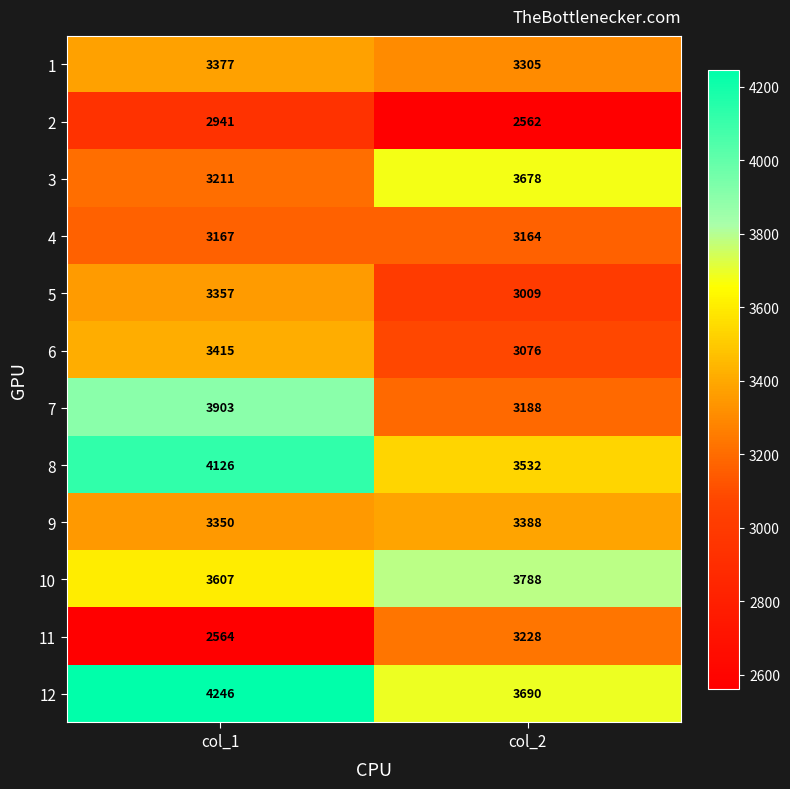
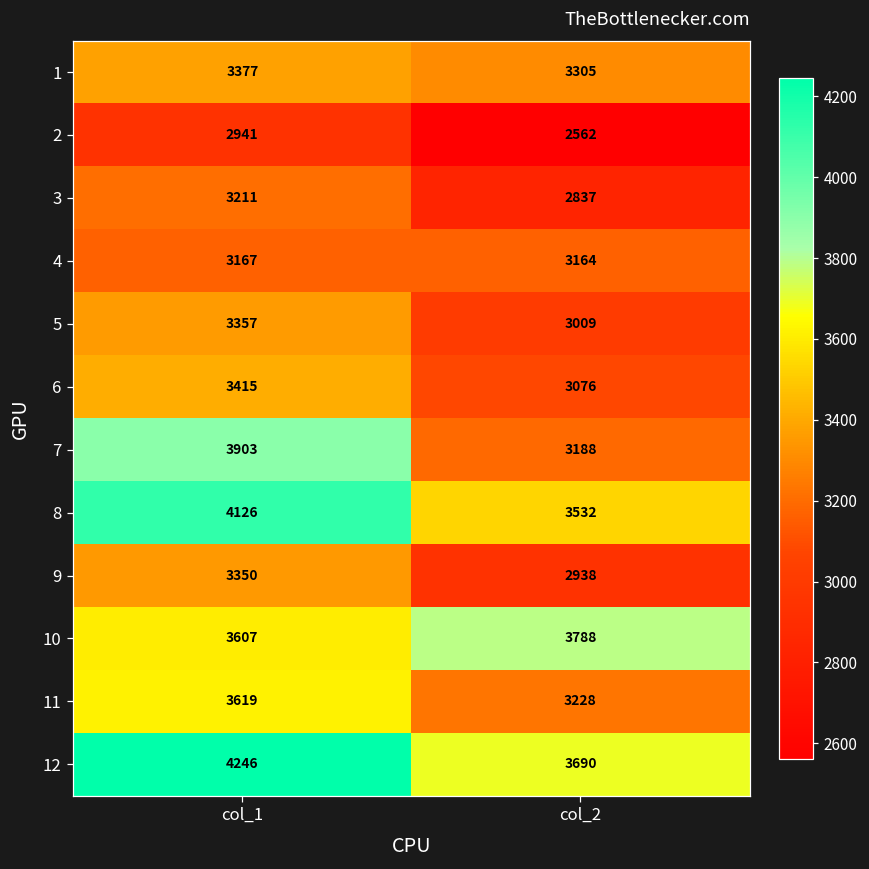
  {
    "1": {
      "col_1": 3377,
      "col_2": 3305
    },
    "2": {
      "col_1": 2941,
      "col_2": 2562
    },
    "3": {
      "col_1": 3211,
-     "col_2": 3678
+     "col_2": 2837
    },
    "4": {
      "col_1": 3167,
      "col_2": 3164
    },
    "5": {
      "col_1": 3357,
      "col_2": 3009
    },
    "6": {
      "col_1": 3415,
      "col_2": 3076
    },
    "7": {
      "col_1": 3903,
      "col_2": 3188
    },
    "8": {
      "col_1": 4126,
      "col_2": 3532
    },
    "9": {
      "col_1": 3350,
-     "col_2": 3388
+     "col_2": 2938
    },
    "10": {
      "col_1": 3607,
      "col_2": 3788
    },
    "11": {
-     "col_1": 2564,
+     "col_1": 3619,
      "col_2": 3228
    },
    "12": {
      "col_1": 4246,
      "col_2": 3690
    }
  }
